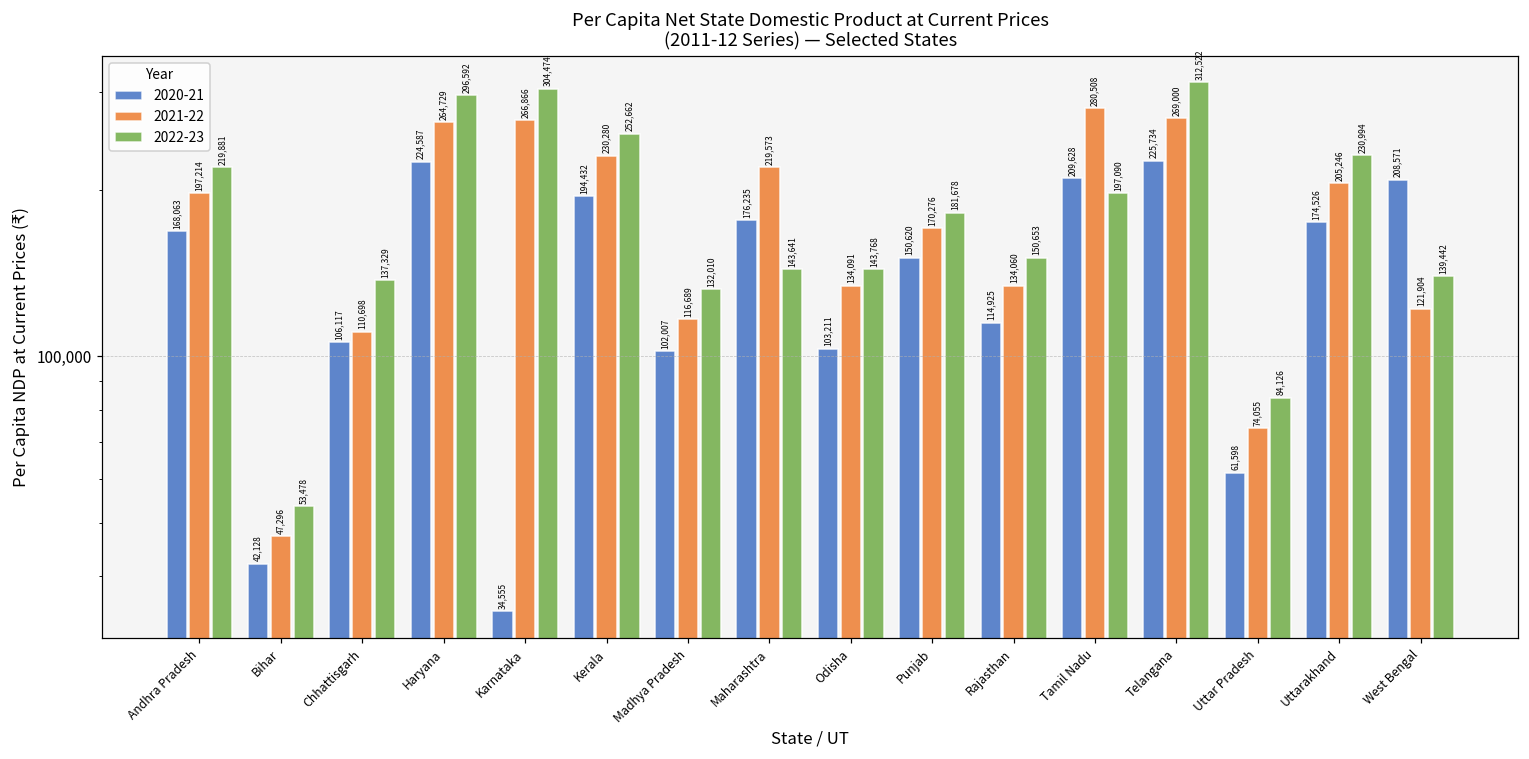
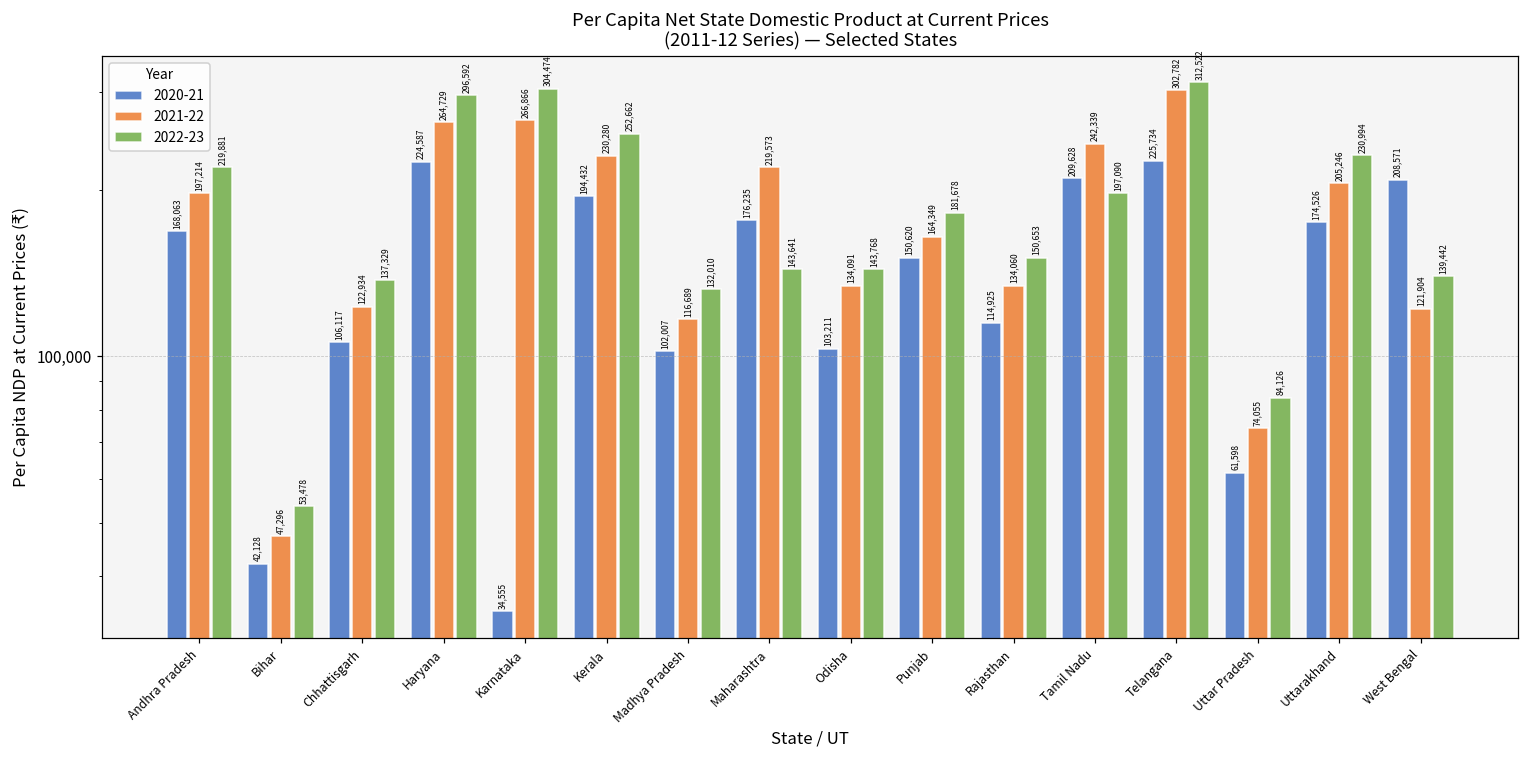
  {
    "2020-21": {
      "Andhra Pradesh": "168,063",
      "Bihar": "42,128",
      "Chhattisgarh": "106,117",
      "Haryana": "224,587",
      "Karnataka": "34,555",
      "Kerala": "194,432",
      "Madhya Pradesh": "102,007",
      "Maharashtra": "176,235",
      "Odisha": "103,211",
      "Punjab": "150,620",
      "Rajasthan": "114,925",
      "Tamil Nadu": "209,628",
      "Telangana": "225,734",
      "Uttar Pradesh": "61,598",
      "Uttarakhand": "174,526",
      "West Bengal": "208,571"
    },
    "2021-22": {
      "Andhra Pradesh": "197,214",
      "Bihar": "47,296",
-     "Chhattisgarh": "110,698",
+     "Chhattisgarh": "122,934",
      "Haryana": "264,729",
      "Karnataka": "266,866",
      "Kerala": "230,280",
      "Madhya Pradesh": "116,689",
      "Maharashtra": "219,573",
      "Odisha": "134,091",
-     "Punjab": "170,276",
+     "Punjab": "164,349",
      "Rajasthan": "134,060",
-     "Tamil Nadu": "280,508",
-     "Telangana": "269,000",
+     "Tamil Nadu": "242,339",
+     "Telangana": "302,782",
      "Uttar Pradesh": "74,055",
      "Uttarakhand": "205,246",
      "West Bengal": "121,904"
    },
    "2022-23": {
      "Andhra Pradesh": "219,881",
      "Bihar": "53,478",
      "Chhattisgarh": "137,329",
      "Haryana": "296,592",
      "Karnataka": "304,474",
      "Kerala": "252,662",
      "Madhya Pradesh": "132,010",
      "Maharashtra": "143,641",
      "Odisha": "143,768",
      "Punjab": "181,678",
      "Rajasthan": "150,653",
      "Tamil Nadu": "197,090",
      "Telangana": "312,522",
      "Uttar Pradesh": "84,126",
      "Uttarakhand": "230,994",
      "West Bengal": "139,442"
    }
  }
